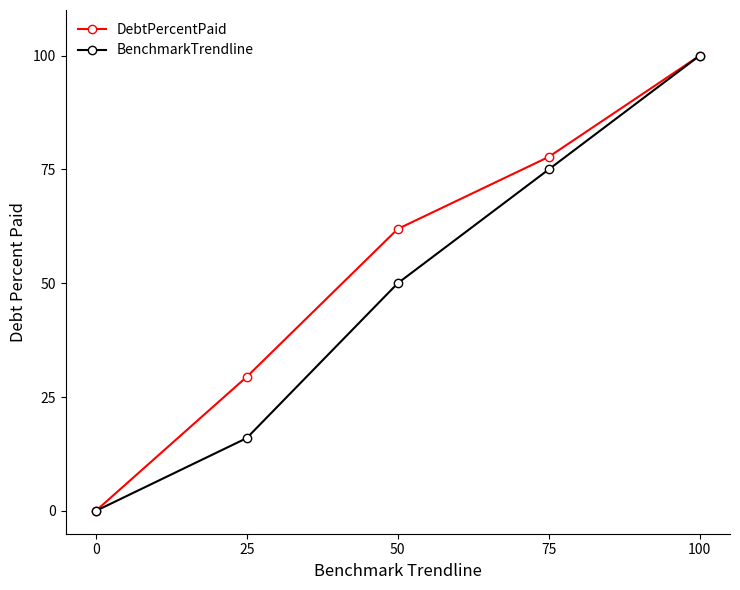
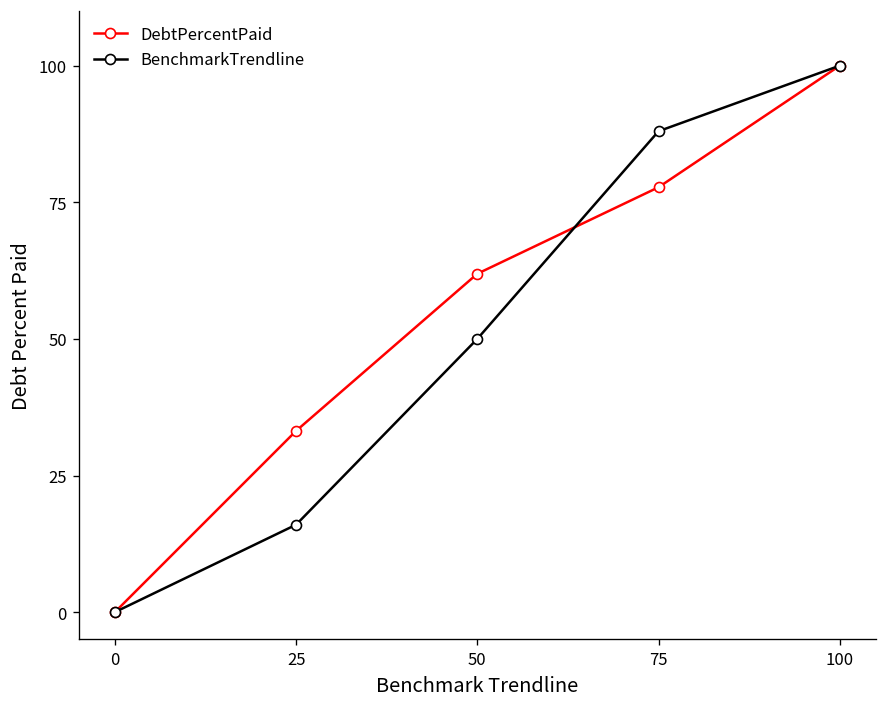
  {
    "DebtPercentPaid": {
-     "25": 29,
+     "25": 33,
      "50": 62,
      "75": 78
    },
    "BenchmarkTrendline": {
      "25": 16,
      "50": 50,
-     "75": 75
+     "75": 88
    }
  }
